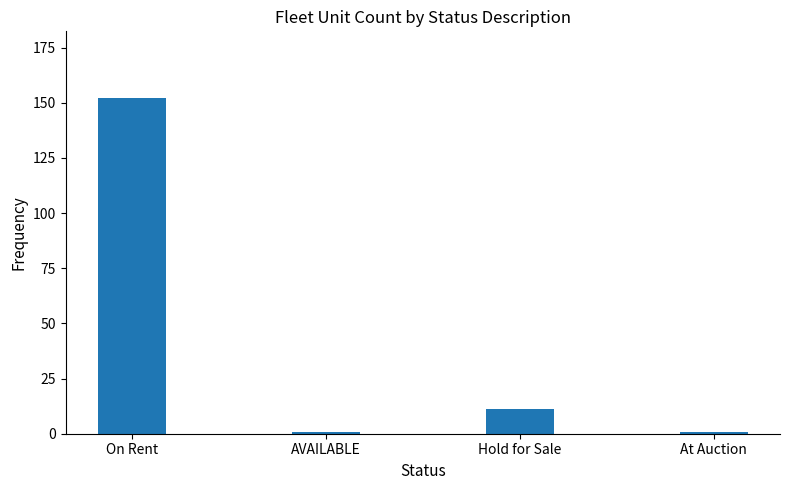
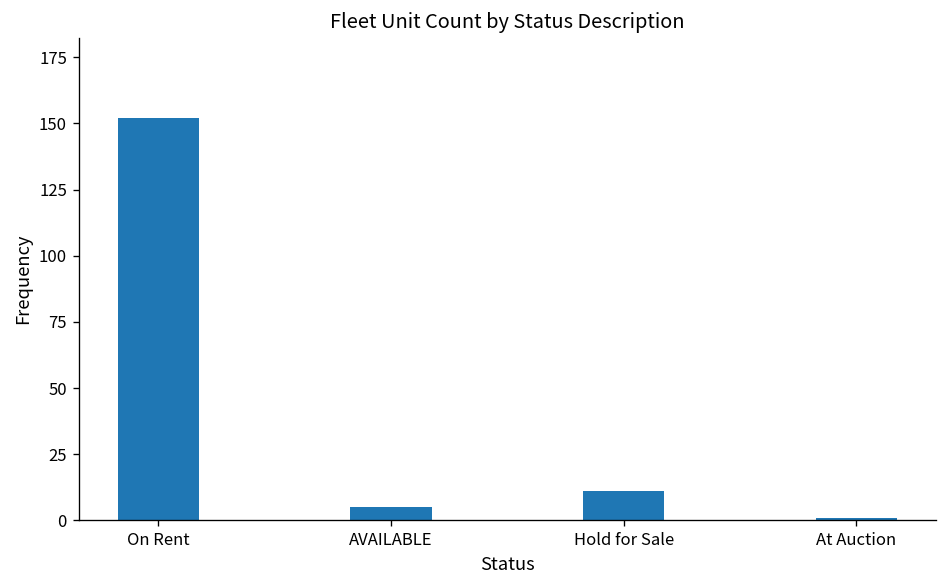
  {
    "On Rent": 152,
-   "AVAILABLE": 1,
+   "AVAILABLE": 5,
    "Hold for Sale": 11
  }
